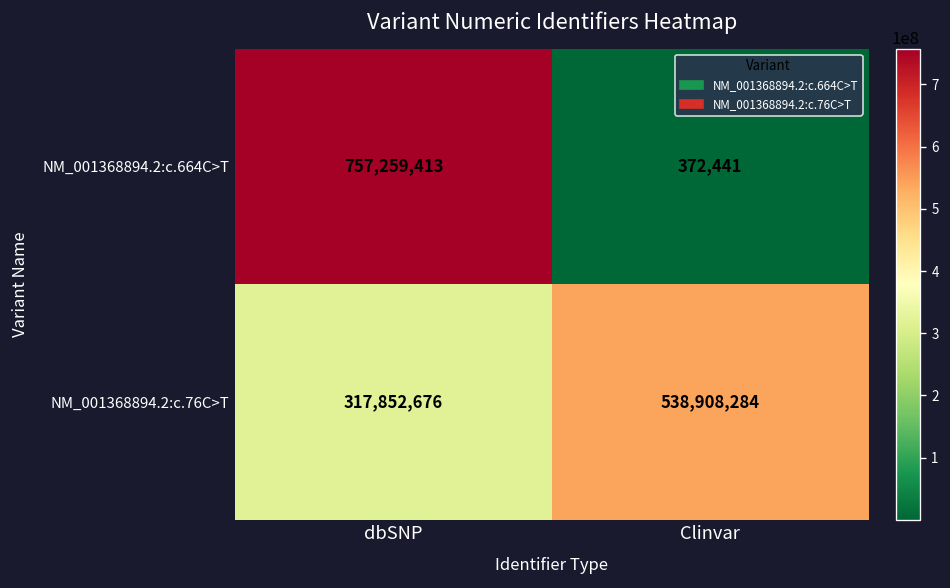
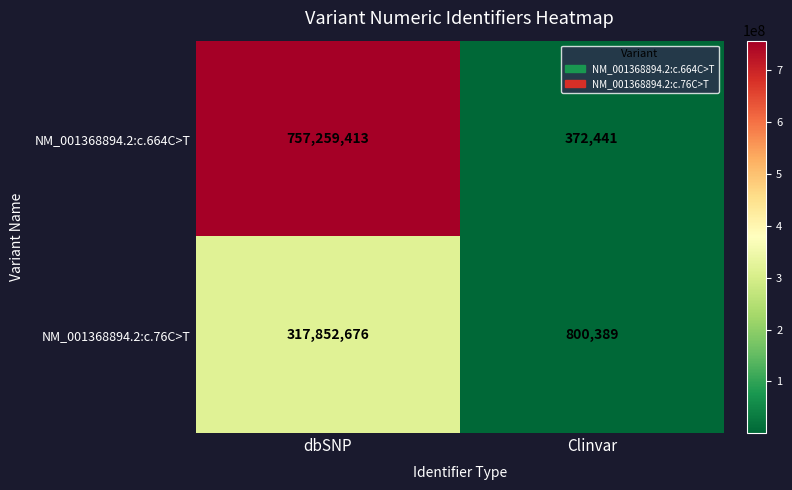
  {
    "NM_001368894.2:c.664C>T": {
      "dbSNP": "757,259,413",
      "Clinvar": "372,441"
    },
    "NM_001368894.2:c.76C>T": {
      "dbSNP": "317,852,676",
-     "Clinvar": "538,908,284"
+     "Clinvar": "800,389"
    }
  }
